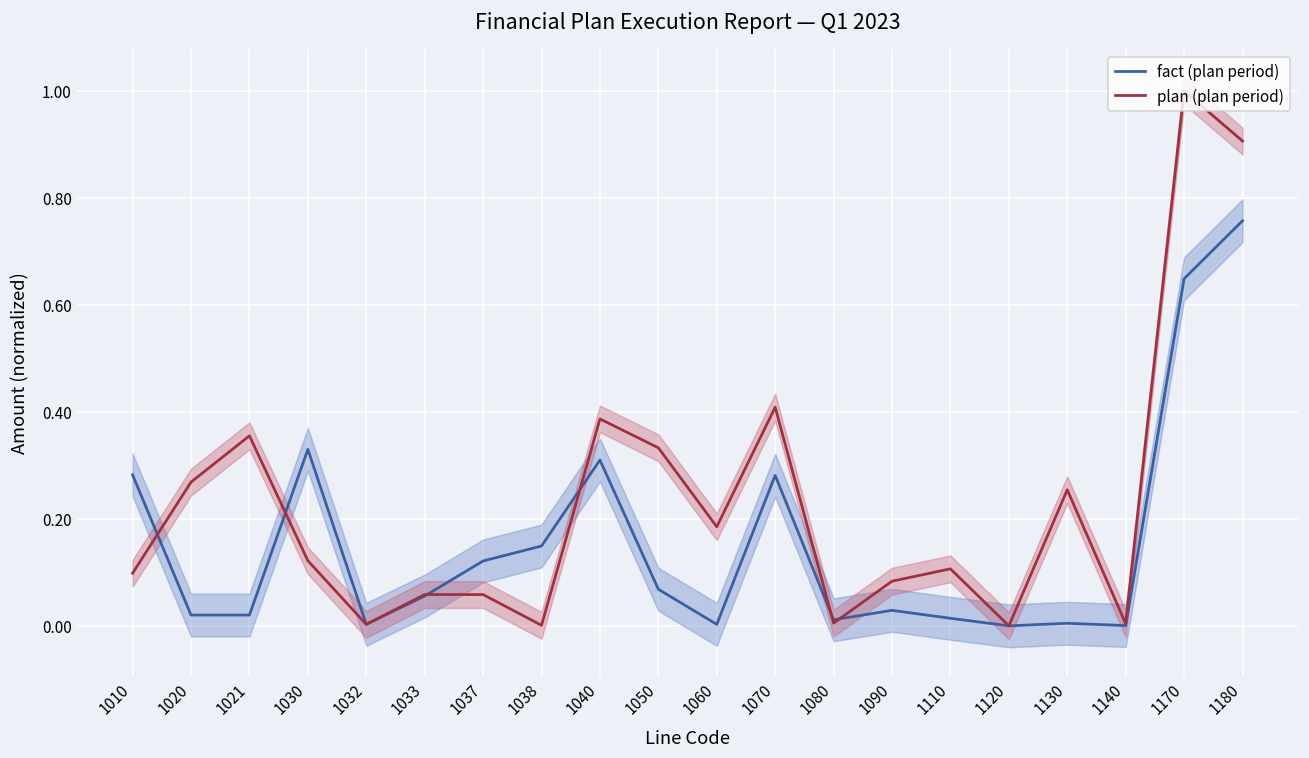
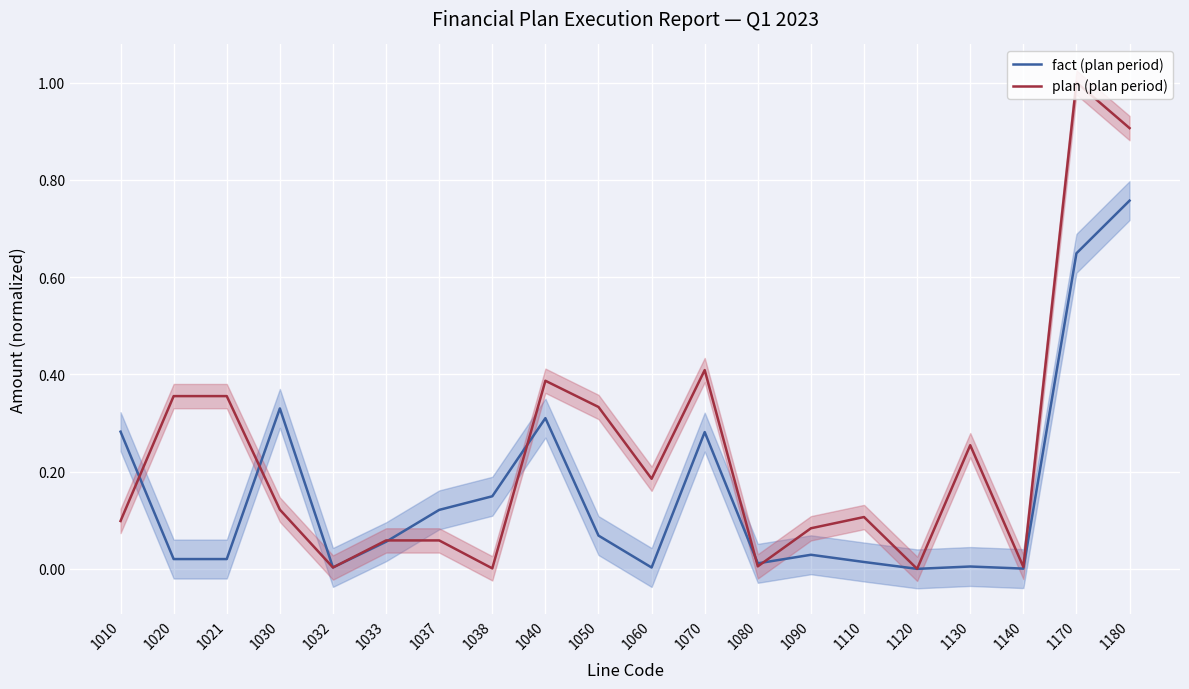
  {
    "plan (plan period)": {
      "1010": 0.10,
-     "1020": 0.27,
+     "1020": 0.36,
      "1021": 0.36,
      "1030": 0.12,
      "1037": 0.06,
      "1038": 0.00,
      "1040": 0.39,
      "1050": 0.33,
      "1060": 0.19,
      "1070": 0.41,
      "1080": 0.01,
      "1090": 0.08,
      "1110": 0.11,
      "1130": 0.25,
      "1180": 0.91
    }
  }
